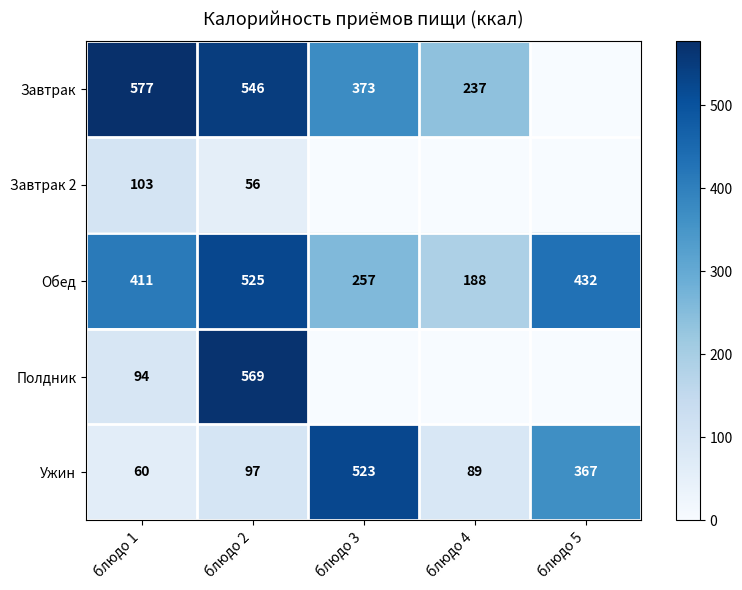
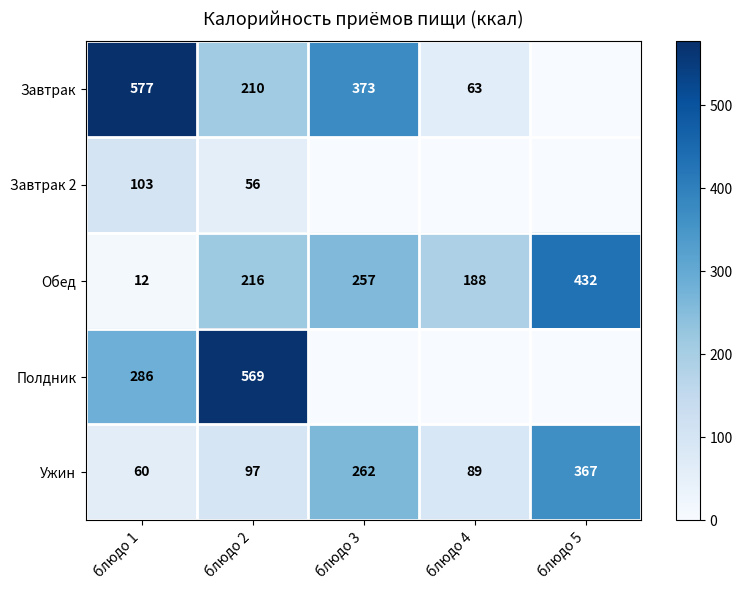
  {
    "Завтрак": {
      "блюдо 1": 577,
-     "блюдо 2": 546,
+     "блюдо 2": 210,
      "блюдо 3": 373,
-     "блюдо 4": 237
+     "блюдо 4": 63
    },
    "Завтрак 2": {
      "блюдо 1": 103,
      "блюдо 2": 56
    },
    "Обед": {
-     "блюдо 1": 411,
-     "блюдо 2": 525,
+     "блюдо 1": 12,
+     "блюдо 2": 216,
      "блюдо 3": 257,
      "блюдо 4": 188,
      "блюдо 5": 432
    },
    "Полдник": {
-     "блюдо 1": 94,
+     "блюдо 1": 286,
      "блюдо 2": 569
    },
    "Ужин": {
      "блюдо 1": 60,
      "блюдо 2": 97,
-     "блюдо 3": 523,
+     "блюдо 3": 262,
      "блюдо 4": 89,
      "блюдо 5": 367
    }
  }
